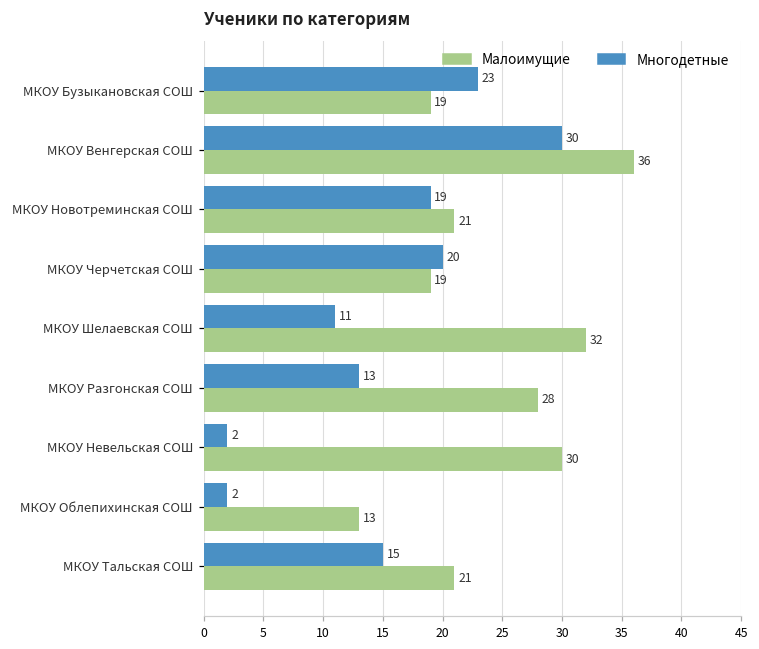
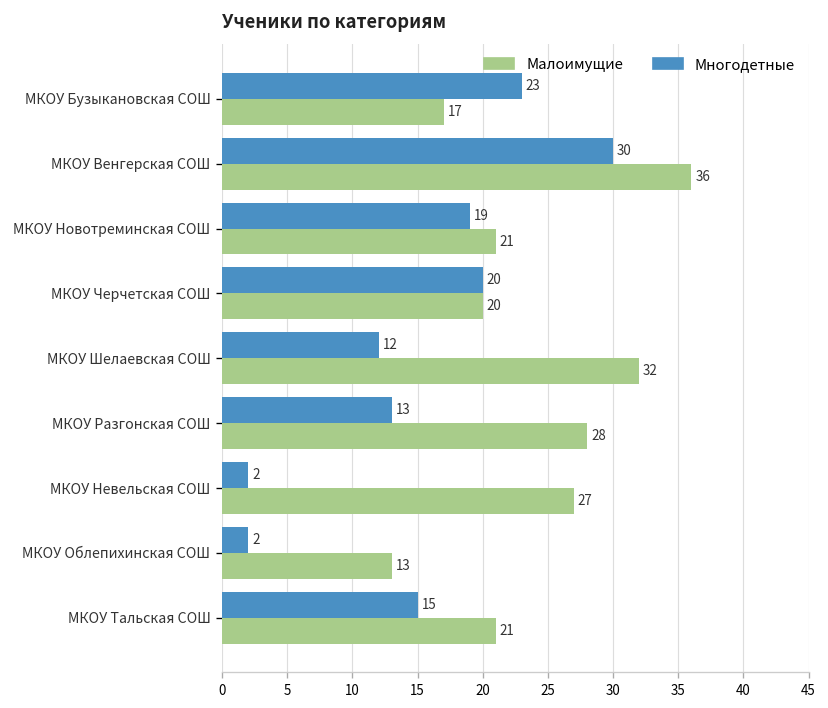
  {
    "Малоимущие": {
-     "МКОУ Бузыкановская СОШ": 19,
+     "МКОУ Бузыкановская СОШ": 17,
      "МКОУ Венгерская СОШ": 36,
      "МКОУ Новотреминская СОШ": 21,
-     "МКОУ Черчетская СОШ": 19,
+     "МКОУ Черчетская СОШ": 20,
      "МКОУ Шелаевская СОШ": 32,
      "МКОУ Разгонская СОШ": 28,
-     "МКОУ Невельская СОШ": 30,
+     "МКОУ Невельская СОШ": 27,
      "МКОУ Облепихинская СОШ": 13,
      "МКОУ Тальская СОШ": 21
    },
    "Многодетные": {
      "МКОУ Бузыкановская СОШ": 23,
      "МКОУ Венгерская СОШ": 30,
      "МКОУ Новотреминская СОШ": 19,
      "МКОУ Черчетская СОШ": 20,
-     "МКОУ Шелаевская СОШ": 11,
+     "МКОУ Шелаевская СОШ": 12,
      "МКОУ Разгонская СОШ": 13,
      "МКОУ Невельская СОШ": 2,
      "МКОУ Облепихинская СОШ": 2,
      "МКОУ Тальская СОШ": 15
    }
  }
